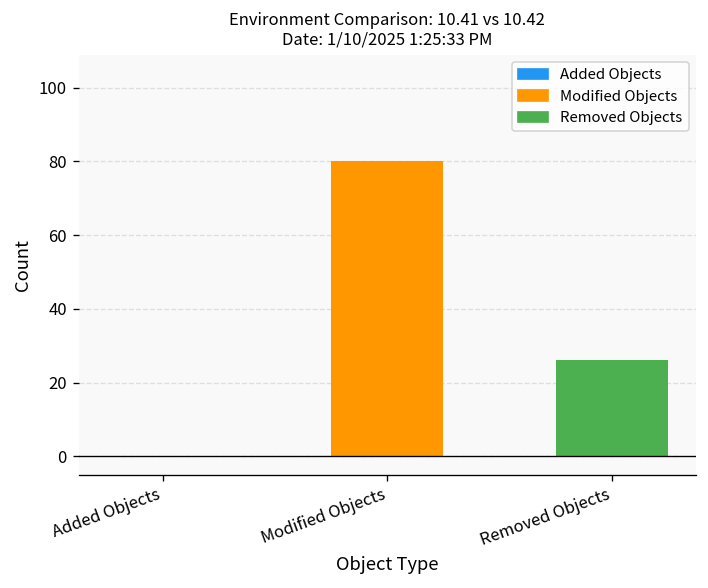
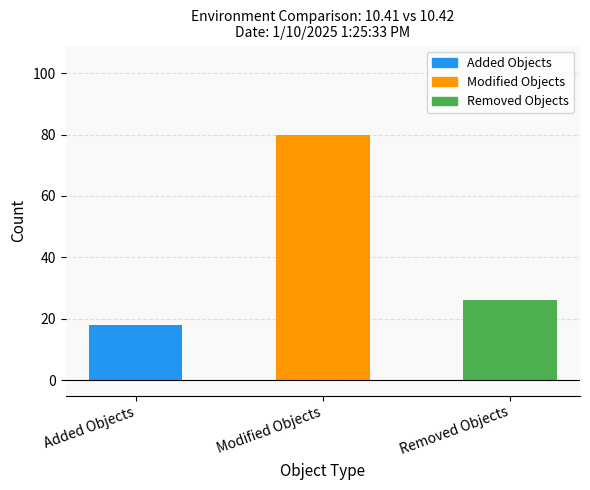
  {
-   "Added Objects": 0,
+   "Added Objects": 18,
    "Modified Objects": 80,
    "Removed Objects": 26
  }
